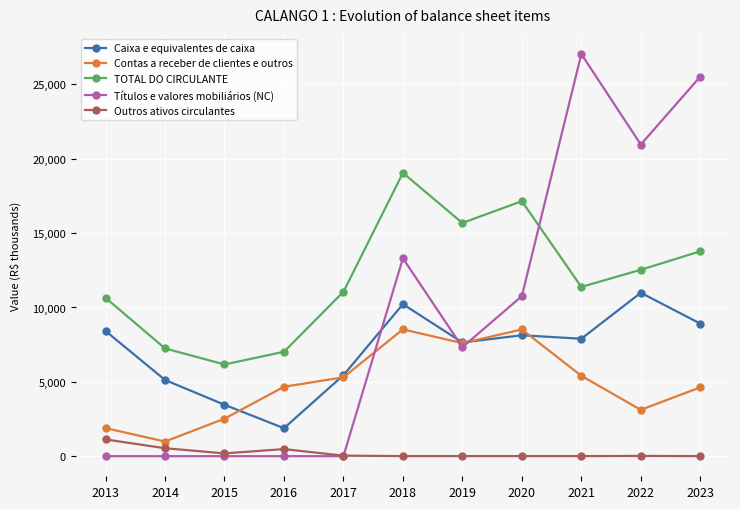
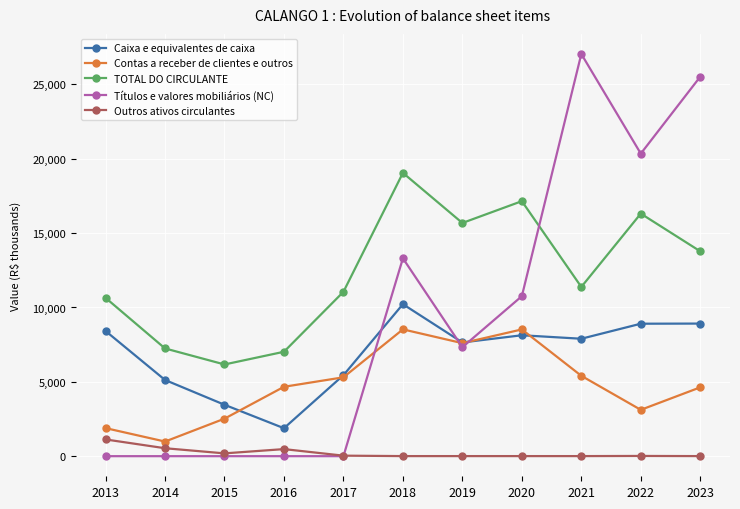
  {
    "Caixa e equivalentes de caixa": {
      "2013": "8,400",
      "2014": "5,100",
      "2015": "3,500",
      "2016": "1,900",
      "2018": "10,200",
      "2020": "8,100",
      "2021": "7,900",
-     "2022": "11,000",
+     "2022": "8,900",
      "2023": "8,900"
    },
    "Contas a receber de clientes e outros": {
      "2013": "1,900",
      "2014": "1,000",
      "2015": "2,500",
      "2016": "4,700",
      "2018": "8,500",
      "2020": "8,500",
      "2021": "5,400",
      "2022": "3,100",
      "2023": "4,600"
    },
    "TOTAL DO CIRCULANTE": {
      "2013": "10,600",
      "2014": "7,200",
      "2015": "6,200",
      "2016": "7,000",
      "2017": "11,100",
      "2018": "19,100",
      "2019": "15,700",
      "2020": "17,100",
      "2021": "11,400",
-     "2022": "12,500",
+     "2022": "16,300",
      "2023": "13,800"
    },
    "Títulos e valores mobiliários (NC)": {
      "2013": "0",
      "2014": "0",
      "2015": "0",
      "2016": "0",
      "2018": "13,300",
      "2019": "7,300",
      "2020": "10,800",
      "2021": "27,000",
-     "2022": "21,000",
+     "2022": "20,300",
      "2023": "25,500"
    },
    "Outros ativos circulantes": {
      "2013": "1,100",
      "2014": "500",
      "2015": "200",
      "2016": "500",
      "2018": "0",
      "2019": "0",
      "2020": "0",
      "2021": "0",
      "2022": "0",
      "2023": "0"
    }
  }
